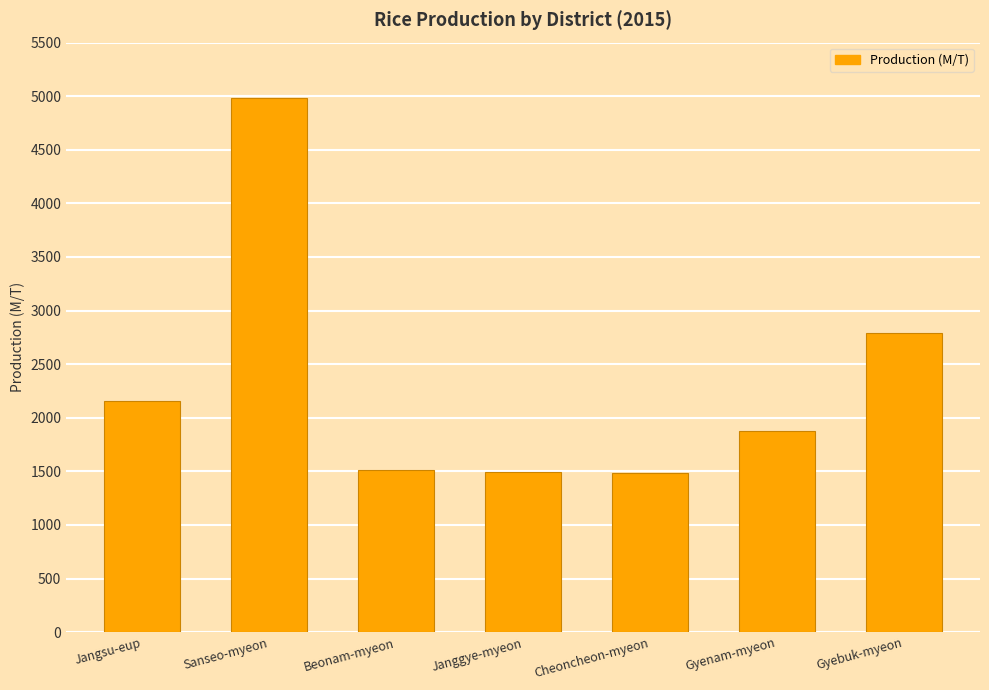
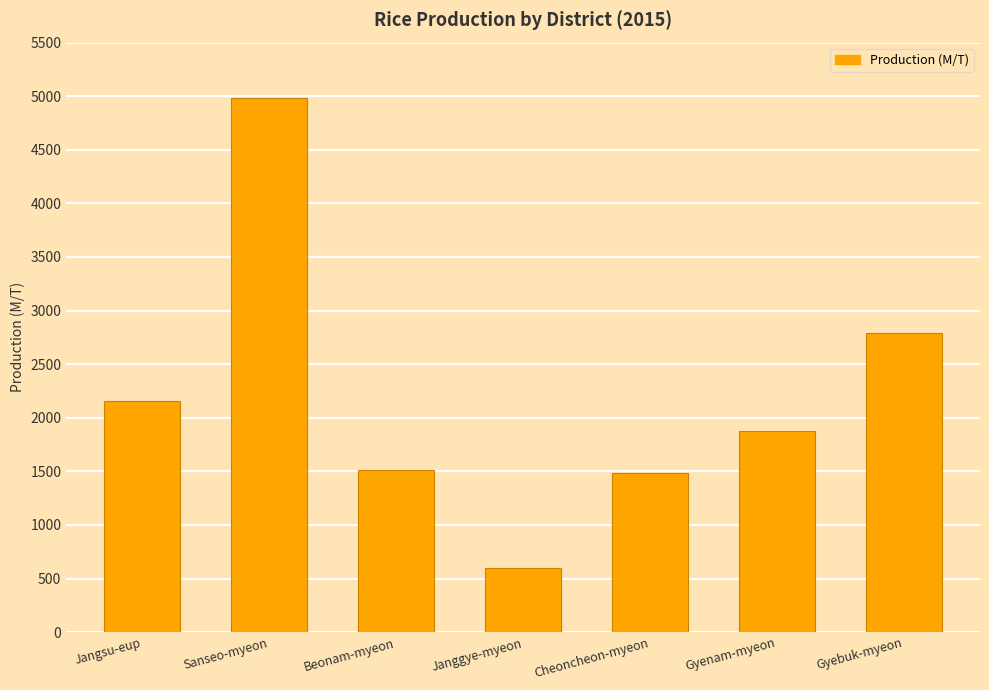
  {
    "Jangsu-eup": 2160,
    "Sanseo-myeon": 4980,
    "Beonam-myeon": 1510,
-   "Janggye-myeon": 1490,
+   "Janggye-myeon": 600,
    "Cheoncheon-myeon": 1480,
    "Gyenam-myeon": 1880,
    "Gyebuk-myeon": 2790
  }
